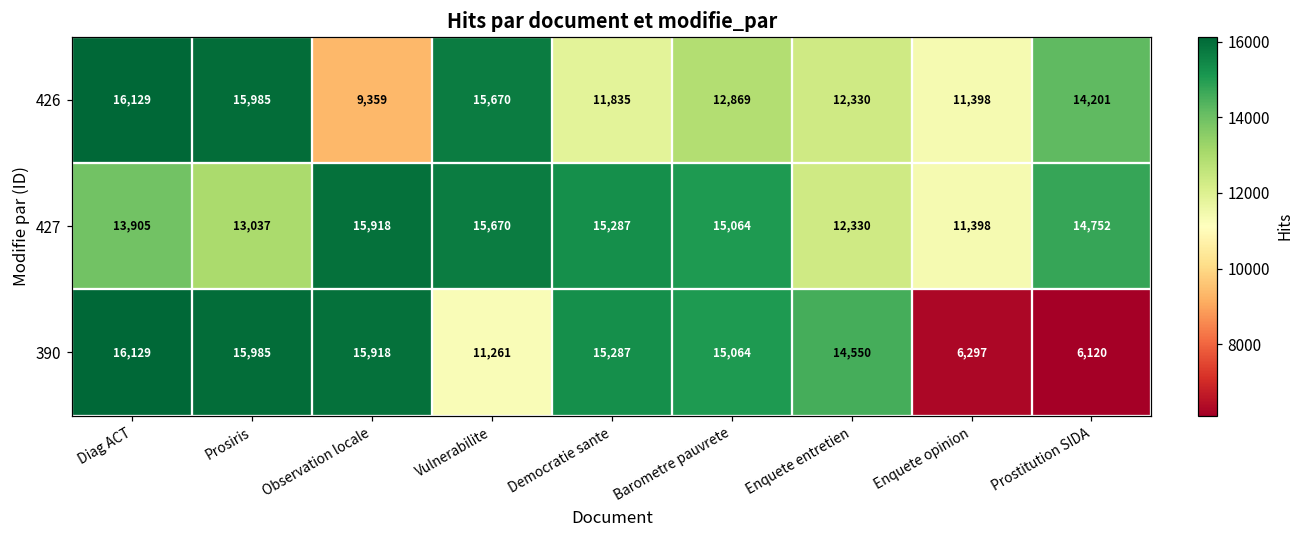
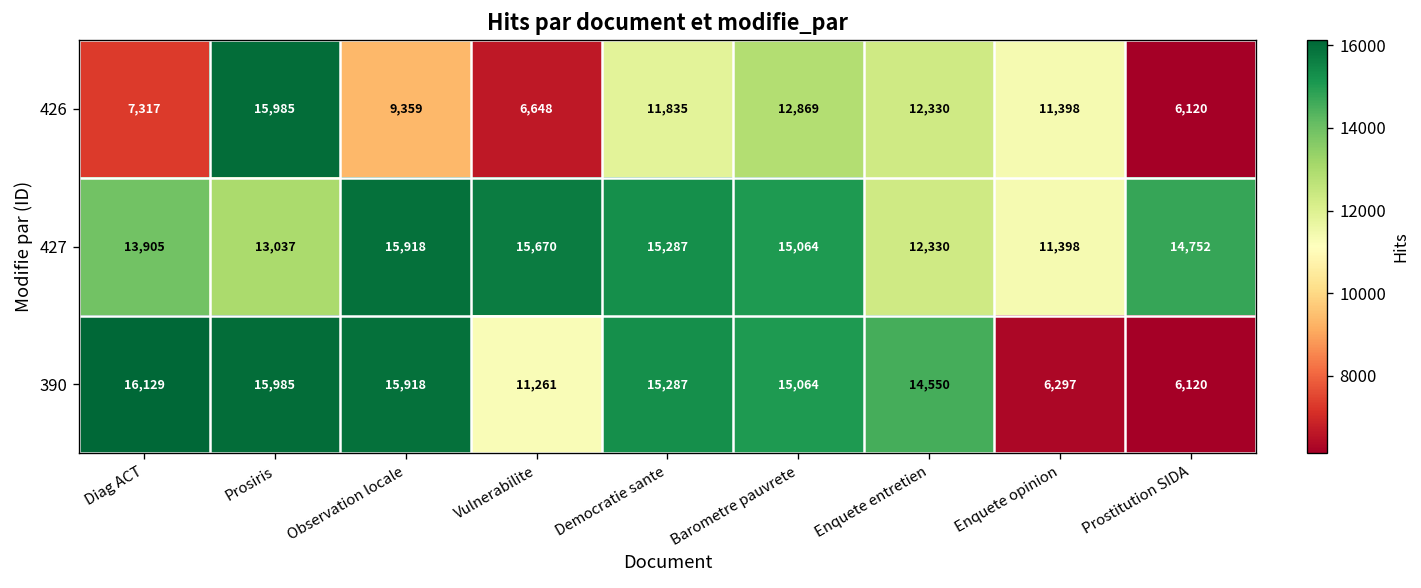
  {
    "426": {
-     "Diag ACT": "16,129",
+     "Diag ACT": "7,317",
      "Prosiris": "15,985",
      "Observation locale": "9,359",
-     "Vulnerabilite": "15,670",
+     "Vulnerabilite": "6,648",
      "Democratie sante": "11,835",
      "Barometre pauvrete": "12,869",
      "Enquete entretien": "12,330",
      "Enquete opinion": "11,398",
-     "Prostitution SIDA": "14,201"
+     "Prostitution SIDA": "6,120"
    },
    "427": {
      "Diag ACT": "13,905",
      "Prosiris": "13,037",
      "Observation locale": "15,918",
      "Vulnerabilite": "15,670",
      "Democratie sante": "15,287",
      "Barometre pauvrete": "15,064",
      "Enquete entretien": "12,330",
      "Enquete opinion": "11,398",
      "Prostitution SIDA": "14,752"
    },
    "390": {
      "Diag ACT": "16,129",
      "Prosiris": "15,985",
      "Observation locale": "15,918",
      "Vulnerabilite": "11,261",
      "Democratie sante": "15,287",
      "Barometre pauvrete": "15,064",
      "Enquete entretien": "14,550",
      "Enquete opinion": "6,297",
      "Prostitution SIDA": "6,120"
    }
  }
